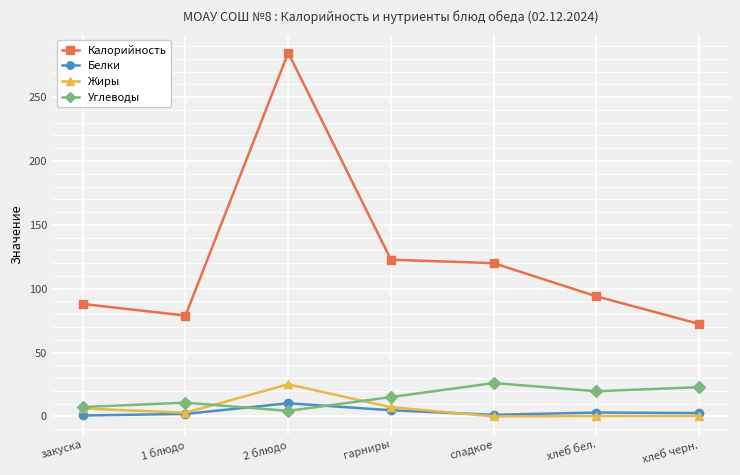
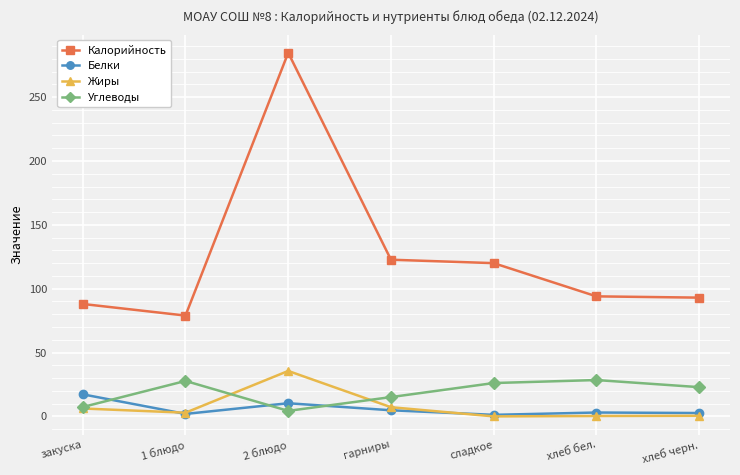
  {
    "Калорийность": {
      "закуска": 88,
      "1 блюдо": 79,
      "2 блюдо": 285,
      "гарниры": 123,
      "сладкое": 120,
      "хлеб бел.": 94,
-     "хлеб черн.": 72
+     "хлеб черн.": 93
    },
    "Белки": {
-     "закуска": 1,
+     "закуска": 17,
      "2 блюдо": 10,
      "гарниры": 5,
      "хлеб бел.": 3,
      "хлеб черн.": 3
    },
    "Жиры": {
-     "2 блюдо": 25,
+     "2 блюдо": 36,
      "гарниры": 7,
      "хлеб бел.": 0,
      "хлеб черн.": 0
    },
    "Углеводы": {
-     "1 блюдо": 11,
+     "1 блюдо": 28,
      "2 блюдо": 4,
      "гарниры": 15,
      "сладкое": 26,
-     "хлеб бел.": 20,
+     "хлеб бел.": 28,
      "хлеб черн.": 23
    }
  }
